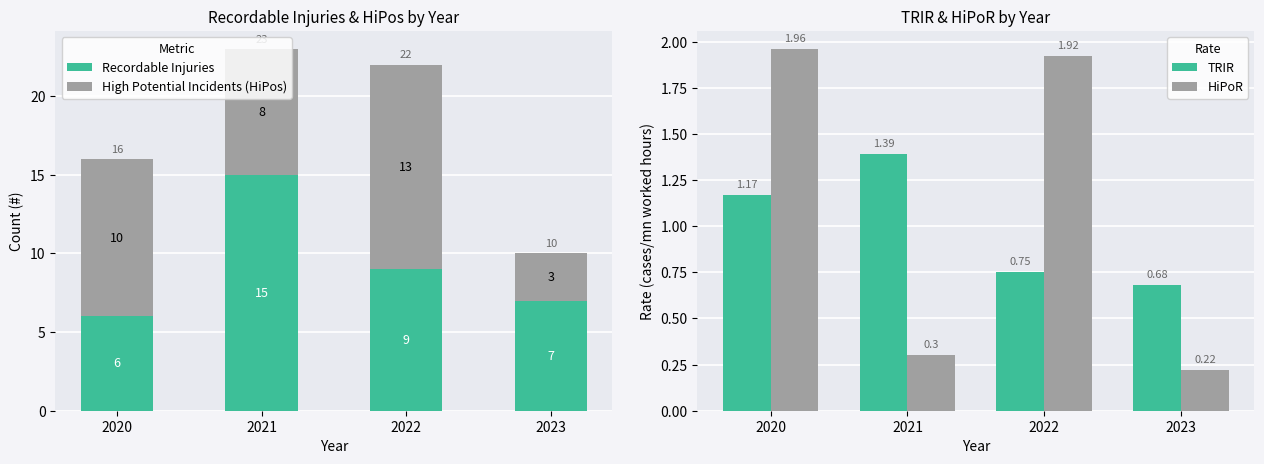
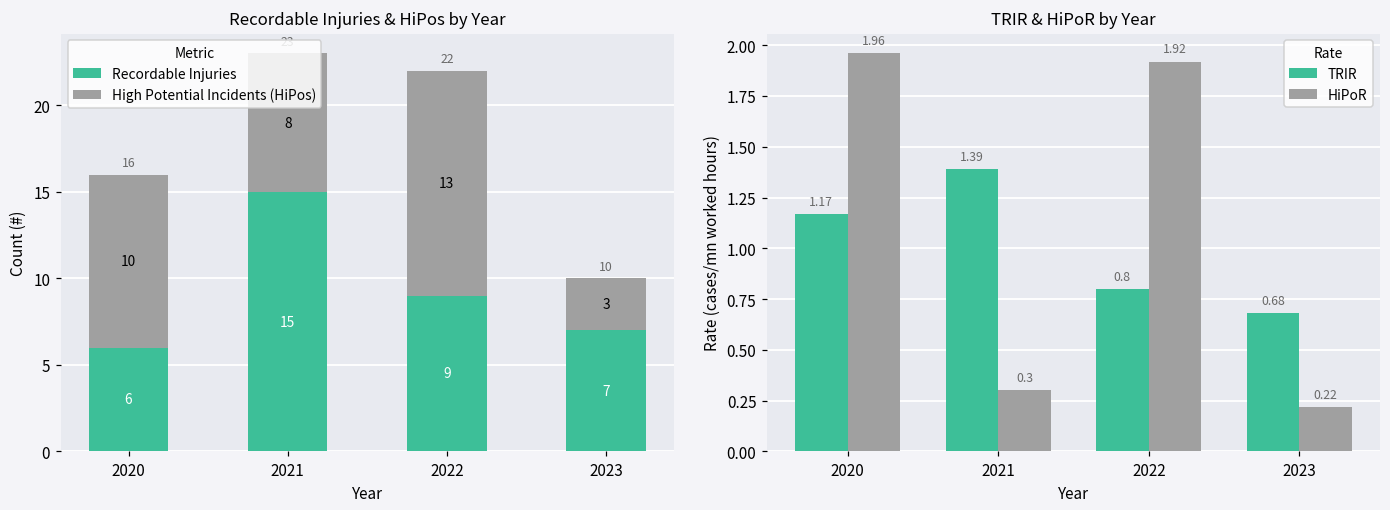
  {
    "Recordable Injuries & HiPos by Year": {
      "Recordable Injuries": {
        "2020": 6,
        "2021": 15,
        "2022": 9,
        "2023": 7
      },
      "High Potential Incidents (HiPos)": {
        "2020": 10,
        "2022": 13,
        "2023": 3
      }
    },
    "TRIR & HiPoR by Year": {
      "TRIR": {
        "2020": 1.17,
        "2021": 1.39,
-       "2022": 0.75,
+       "2022": 0.8,
        "2023": 0.68
      },
      "HiPoR": {
        "2020": 1.96,
        "2021": 0.3,
        "2022": 1.92,
        "2023": 0.22
      }
    }
  }
